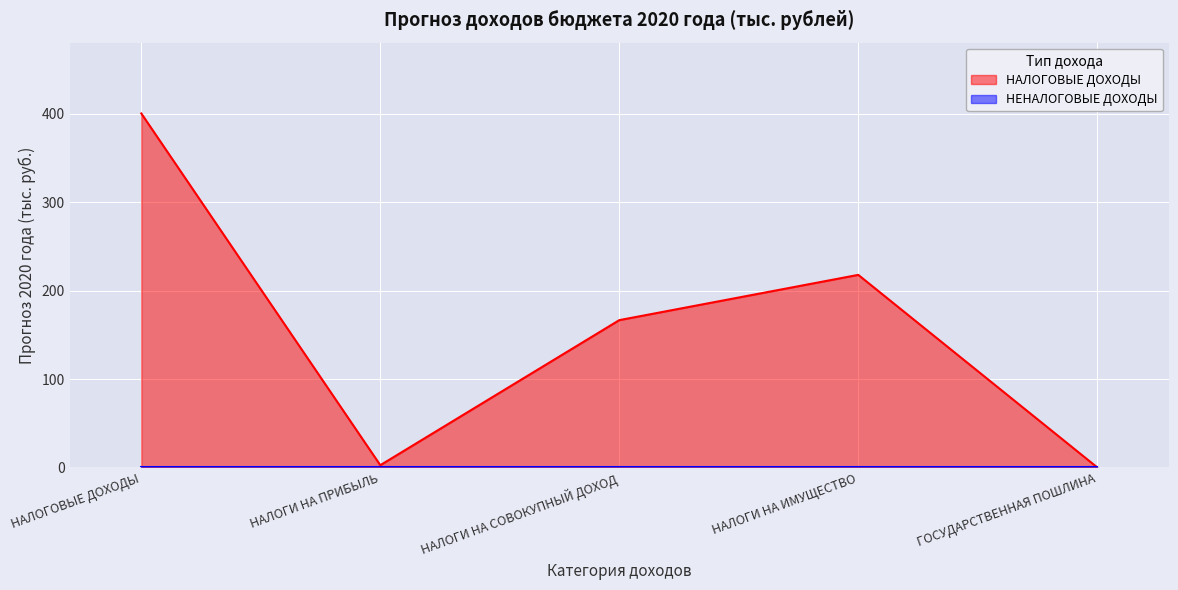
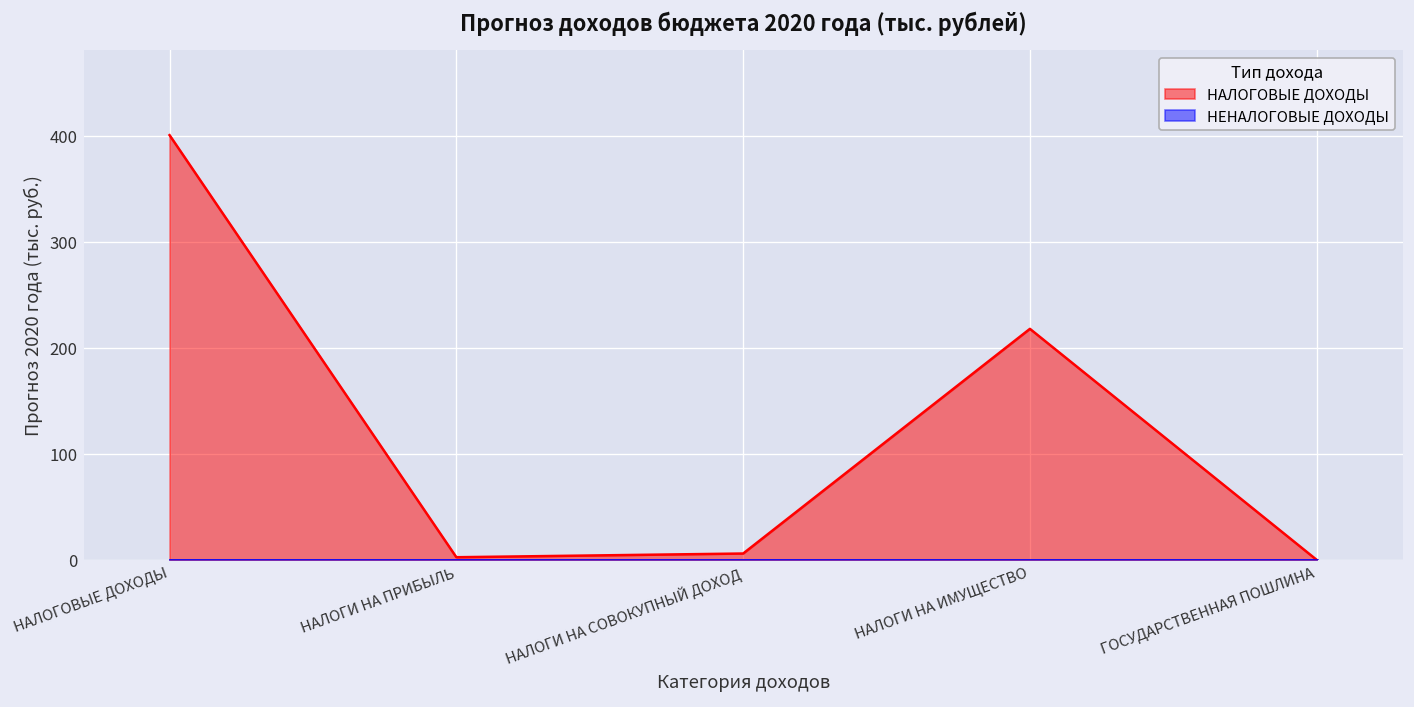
  {
    "НАЛОГОВЫЕ ДОХОДЫ": {
      "НАЛОГОВЫЕ ДОХОДЫ": 400,
-     "НАЛОГИ НА СОВОКУПНЫЙ ДОХОД": 170,
+     "НАЛОГИ НА СОВОКУПНЫЙ ДОХОД": 10,
      "НАЛОГИ НА ИМУЩЕСТВО": 220
    },
    "НЕНАЛОГОВЫЕ ДОХОДЫ": {
      "НАЛОГОВЫЕ ДОХОДЫ": 0,
      "НАЛОГИ НА СОВОКУПНЫЙ ДОХОД": 0,
      "НАЛОГИ НА ИМУЩЕСТВО": 0
    }
  }
